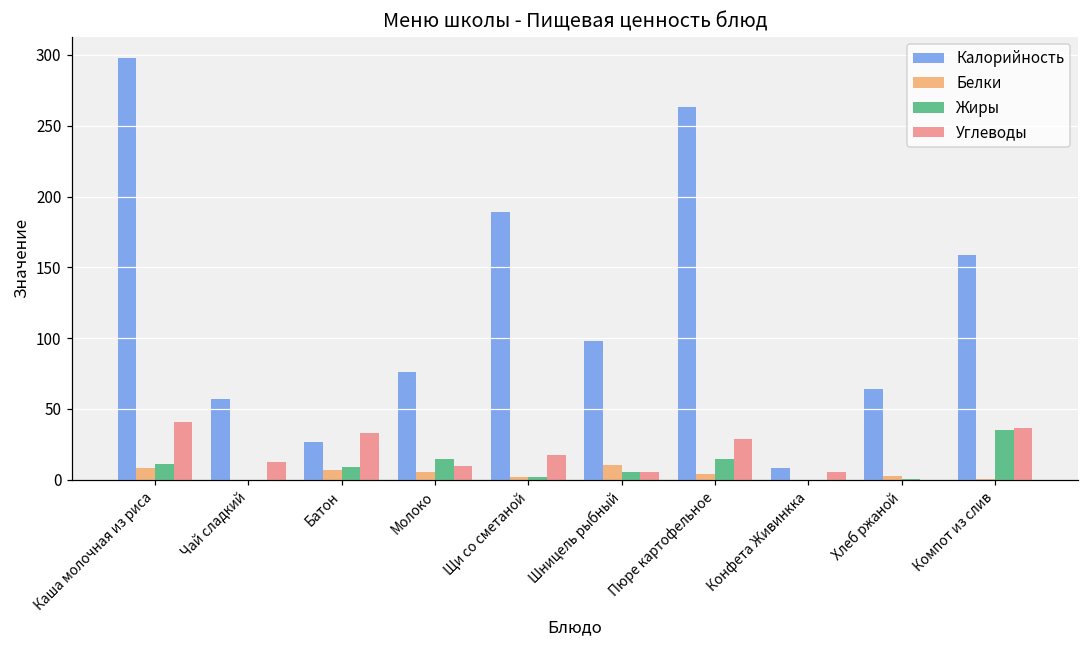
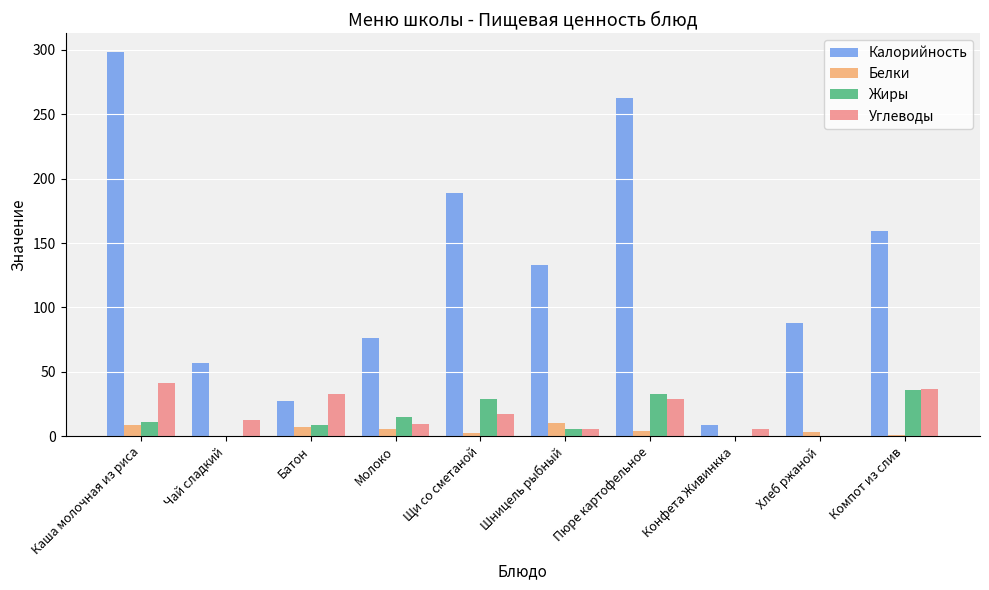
  {
    "Калорийность": {
      "Каша молочная из риса": 298,
      "Чай сладкий": 57,
      "Батон": 27,
      "Молоко": 76,
      "Щи со сметаной": 189,
-     "Шницель рыбный": 98,
+     "Шницель рыбный": 133,
      "Пюре картофельное": 263,
      "Конфета Живинкка": 9,
-     "Хлеб ржаной": 64,
+     "Хлеб ржаной": 88,
      "Компот из слив": 159
    },
    "Жиры": {
      "Каша молочная из риса": 11,
      "Чай сладкий": 0,
      "Батон": 9,
      "Молоко": 15,
-     "Щи со сметаной": 2,
+     "Щи со сметаной": 29,
      "Шницель рыбный": 5,
-     "Пюре картофельное": 15,
+     "Пюре картофельное": 33,
      "Конфета Живинкка": 0,
      "Компот из слив": 35
    }
  }
